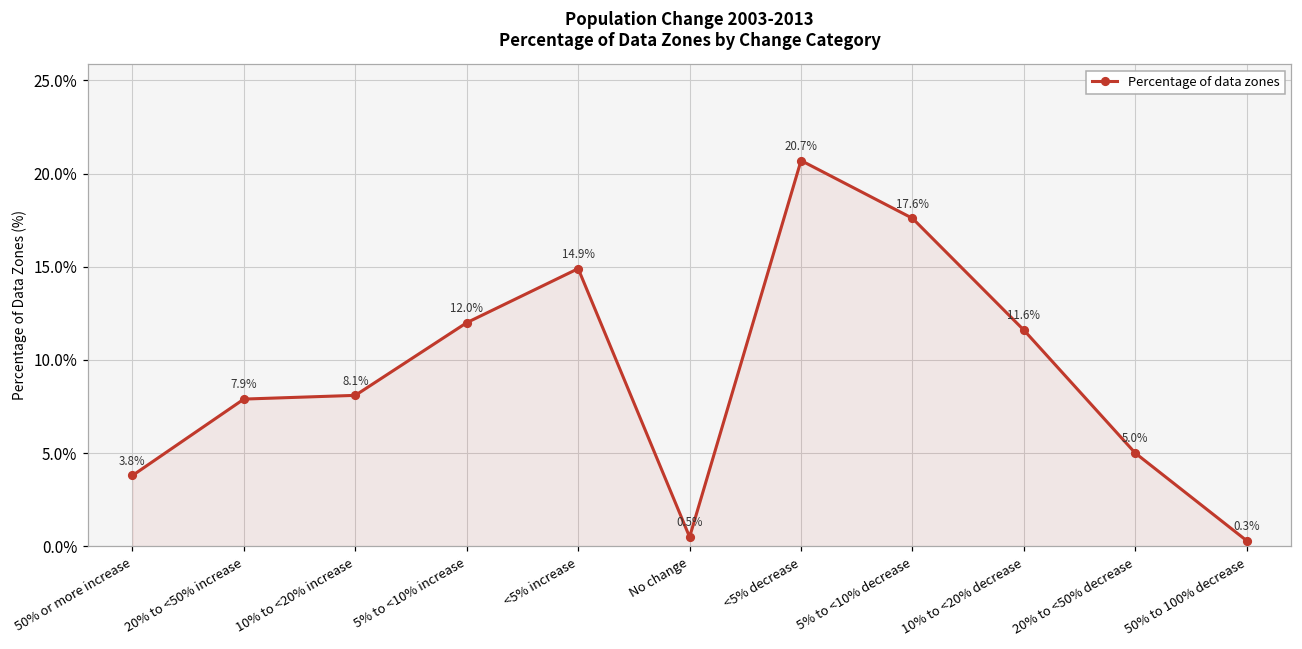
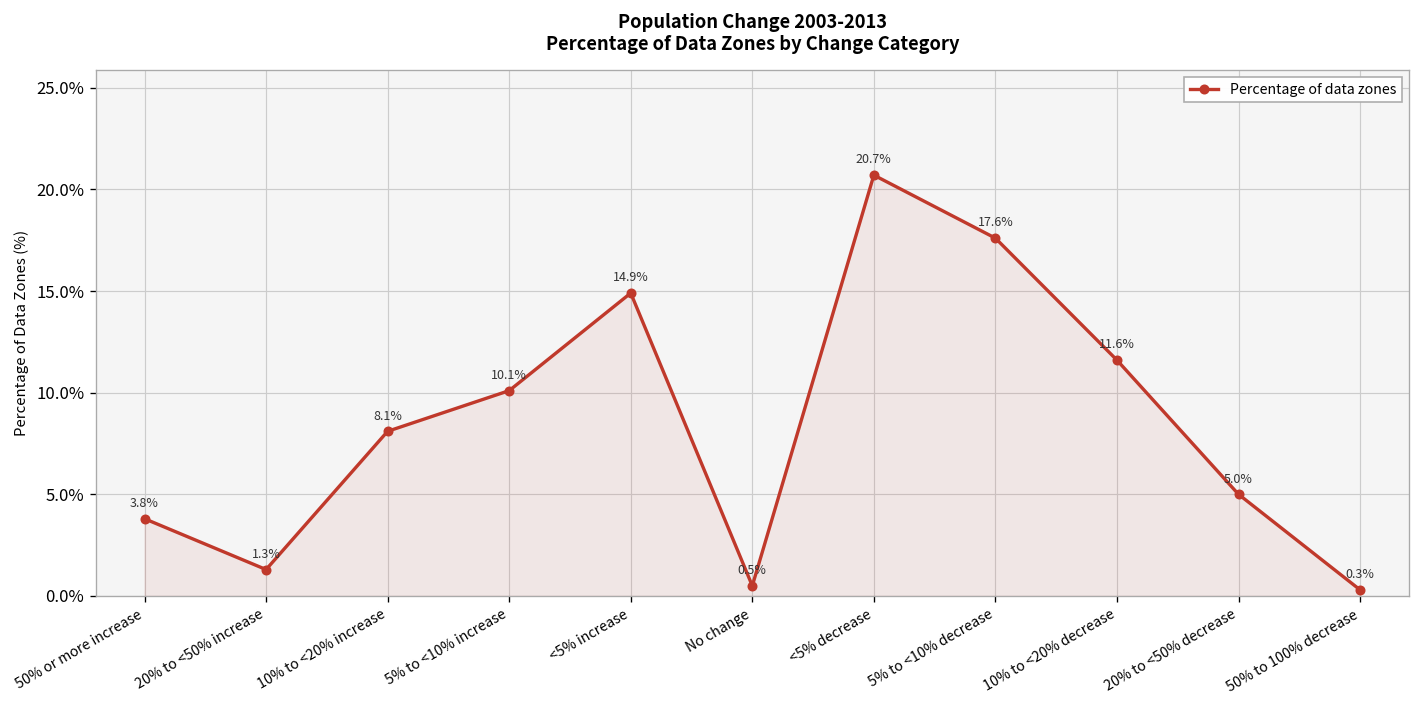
  {
    "50% or more increase": "3.8%",
-   "20% to <50% increase": "7.9%",
+   "20% to <50% increase": "1.3%",
    "10% to <20% increase": "8.1%",
-   "5% to <10% increase": "12.0%",
+   "5% to <10% increase": "10.1%",
    "<5% increase": "14.9%",
    "No change": "0.5%",
    "<5% decrease": "20.7%",
    "5% to <10% decrease": "17.6%",
    "10% to <20% decrease": "11.6%",
    "20% to <50% decrease": "5.0%",
    "50% to 100% decrease": "0.3%"
  }
